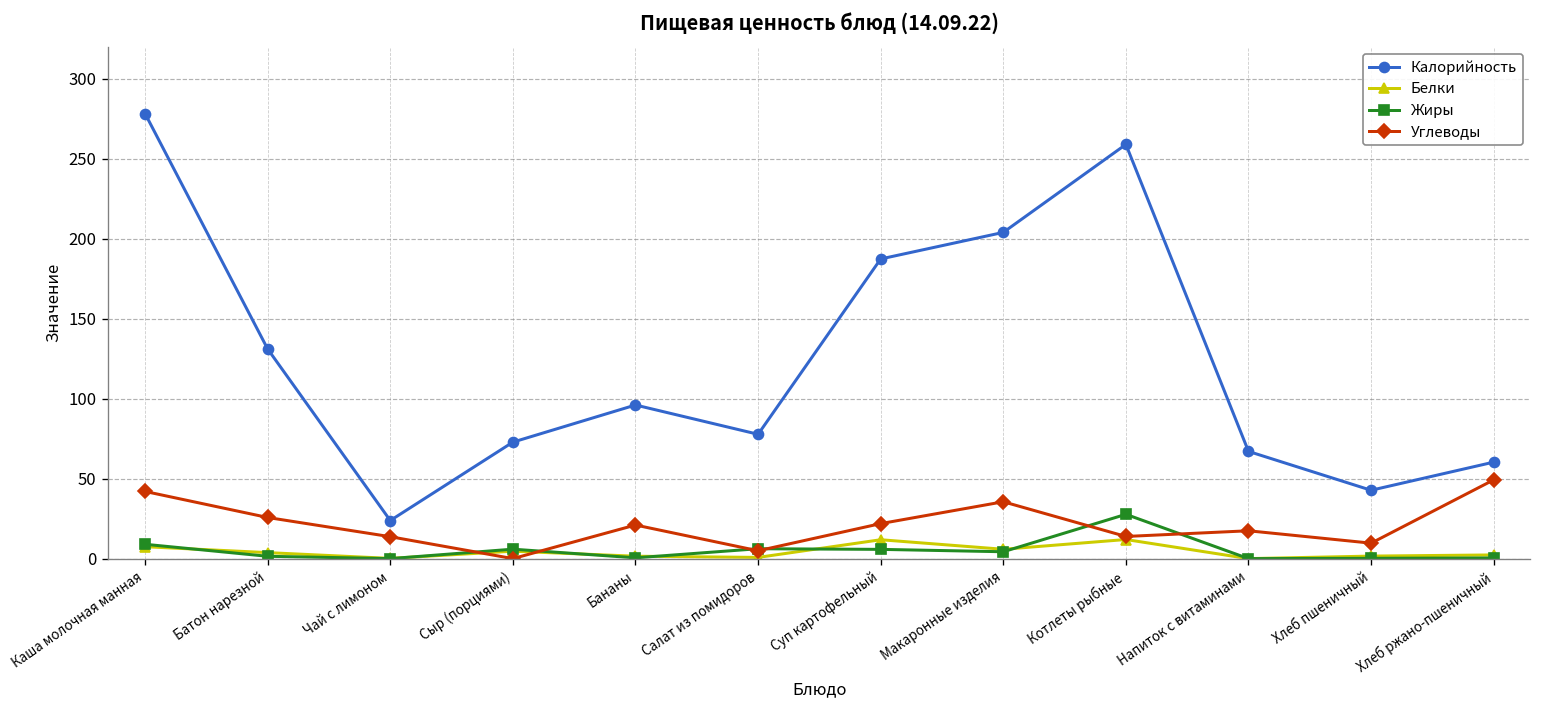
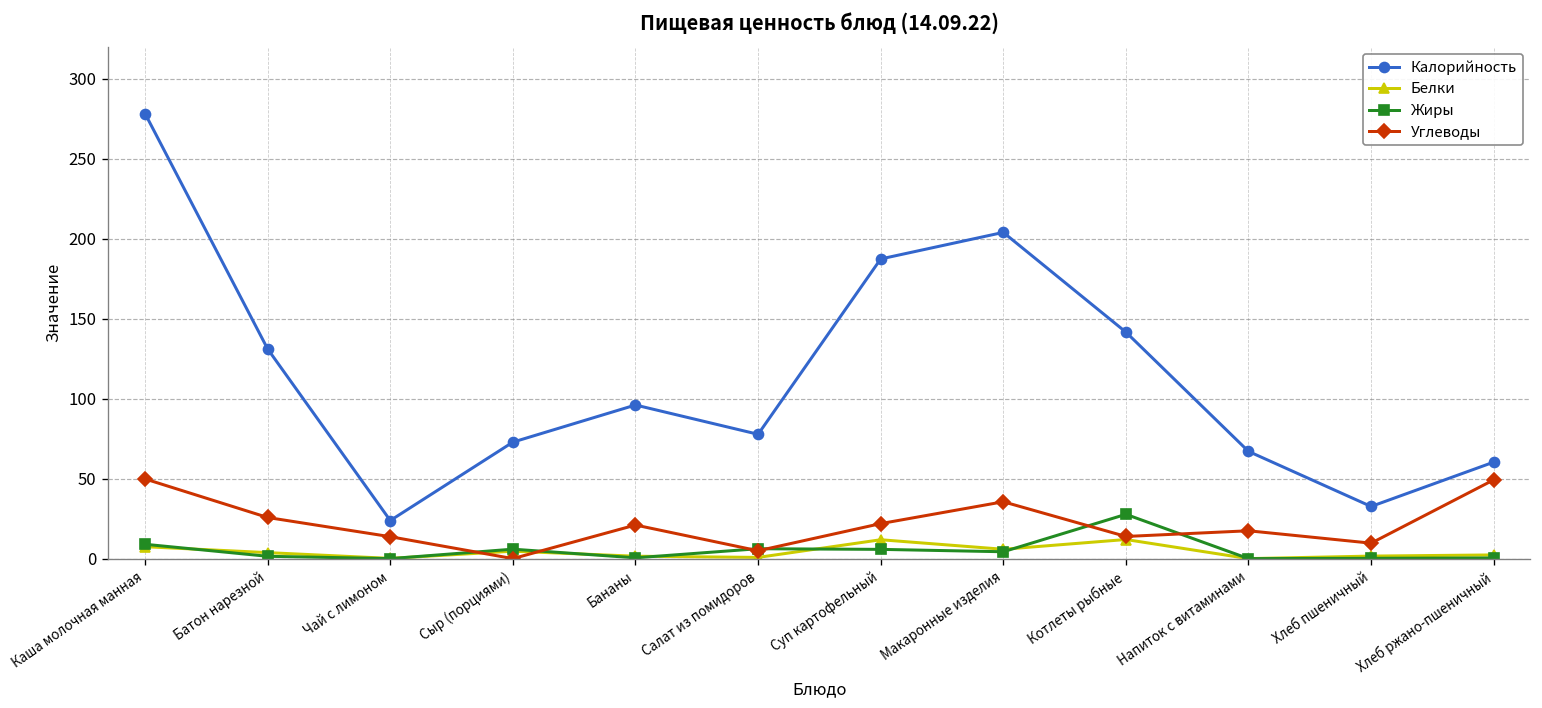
  {
    "Калорийность": {
      "Каша молочная манная": 278,
      "Батон нарезной": 131,
      "Чай с лимоном": 24,
      "Сыр (порциями)": 73,
      "Бананы": 96,
      "Салат из помидоров": 78,
      "Суп картофельный": 187,
      "Макаронные изделия": 204,
-     "Котлеты рыбные": 259,
+     "Котлеты рыбные": 142,
      "Напиток с витаминами": 67,
-     "Хлеб пшеничный": 43,
+     "Хлеб пшеничный": 33,
      "Хлеб ржано-пшеничный": 60
    },
    "Белки": {
      "Батон нарезной": 4,
      "Салат из помидоров": 1,
      "Суп картофельный": 12,
      "Хлеб ржано-пшеничный": 2
    },
    "Жиры": {
      "Батон нарезной": 1,
      "Суп картофельный": 6,
      "Котлеты рыбные": 28,
      "Хлеб ржано-пшеничный": 0
    },
    "Углеводы": {
-     "Каша молочная манная": 42,
+     "Каша молочная манная": 50,
      "Батон нарезной": 26,
      "Чай с лимоном": 14,
      "Сыр (порциями)": 0,
      "Бананы": 21,
      "Суп картофельный": 22,
      "Макаронные изделия": 36,
      "Напиток с витаминами": 17,
      "Хлеб пшеничный": 10,
      "Хлеб ржано-пшеничный": 49
    }
  }
